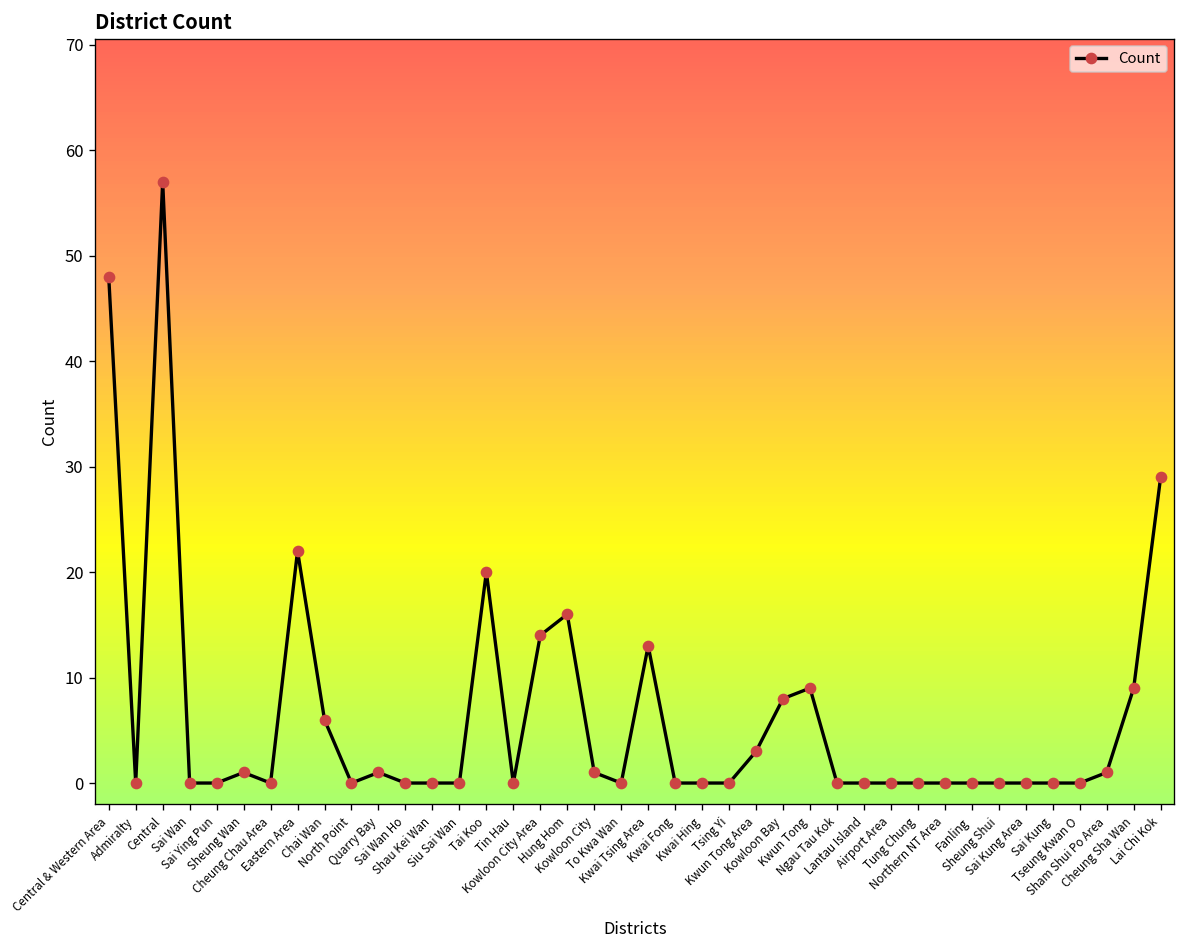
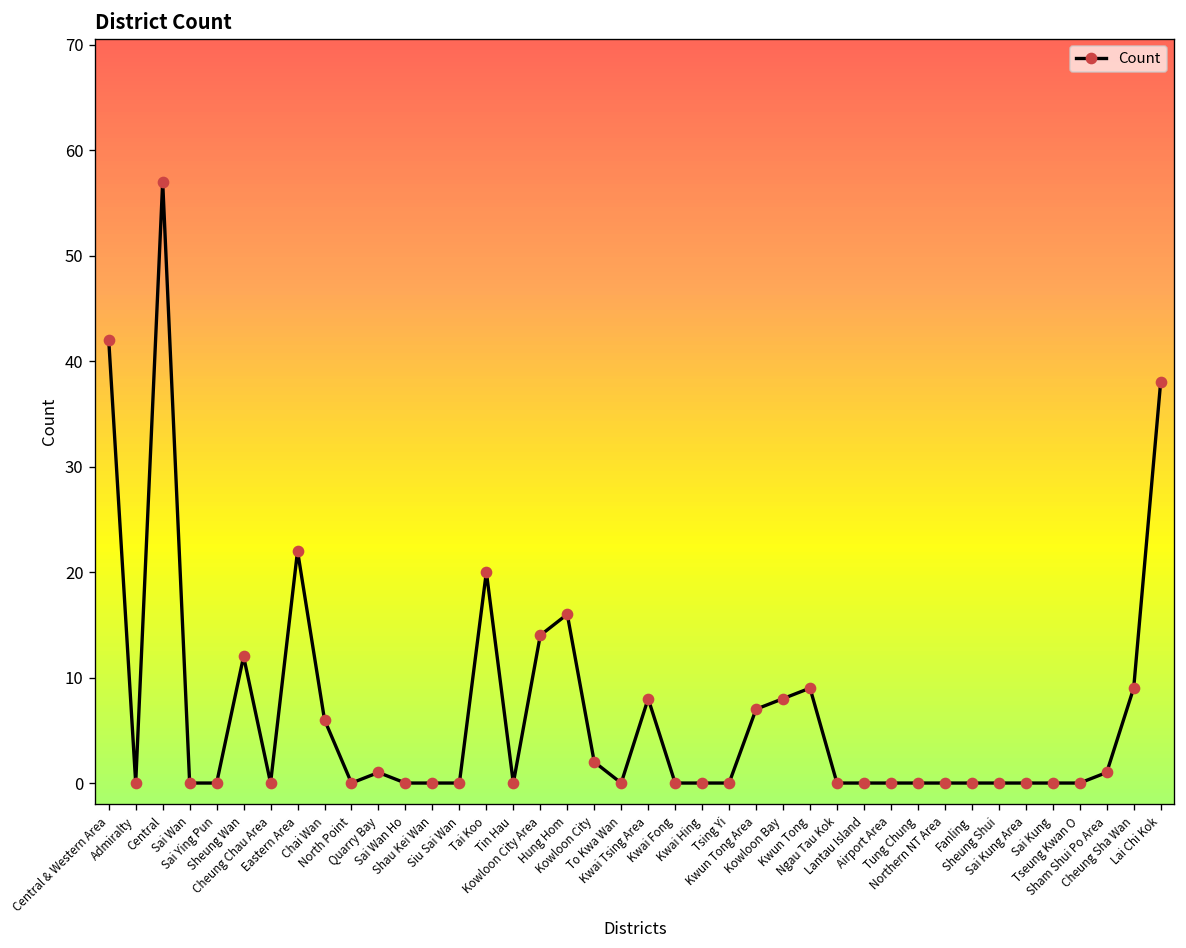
  {
-   "Central & Western Area": 48,
+   "Central & Western Area": 42,
    "Admiralty": 0,
    "Central": 57,
    "Sai Wan": 0,
    "Sai Ying Pun": 0,
-   "Sheung Wan": 1,
+   "Sheung Wan": 12,
    "Cheung Chau Area": 0,
    "Eastern Area": 22,
    "Chai Wan": 6,
    "North Point": 0,
    "Quarry Bay": 1,
    "Sai Wan Ho": 0,
    "Shau Kei Wan": 0,
    "Siu Sai Wan": 0,
    "Tai Koo": 20,
    "Tin Hau": 0,
    "Kowloon City Area": 14,
    "Hung Hom": 16,
-   "Kowloon City": 1,
+   "Kowloon City": 2,
    "To Kwa Wan": 0,
-   "Kwai Tsing Area": 13,
+   "Kwai Tsing Area": 8,
    "Kwai Fong": 0,
    "Kwai Hing": 0,
    "Tsing Yi": 0,
-   "Kwun Tong Area": 3,
+   "Kwun Tong Area": 7,
    "Kowloon Bay": 8,
    "Kwun Tong": 9,
    "Ngau Tau Kok": 0,
    "Lantau Island": 0,
    "Airport Area": 0,
    "Tung Chung": 0,
    "Northern NT Area": 0,
    "Fanling": 0,
    "Sheung Shui": 0,
    "Sai Kung Area": 0,
    "Sai Kung": 0,
    "Tseung Kwan O": 0,
    "Sham Shui Po Area": 1,
    "Cheung Sha Wan": 9,
-   "Lai Chi Kok": 29
+   "Lai Chi Kok": 38
  }
